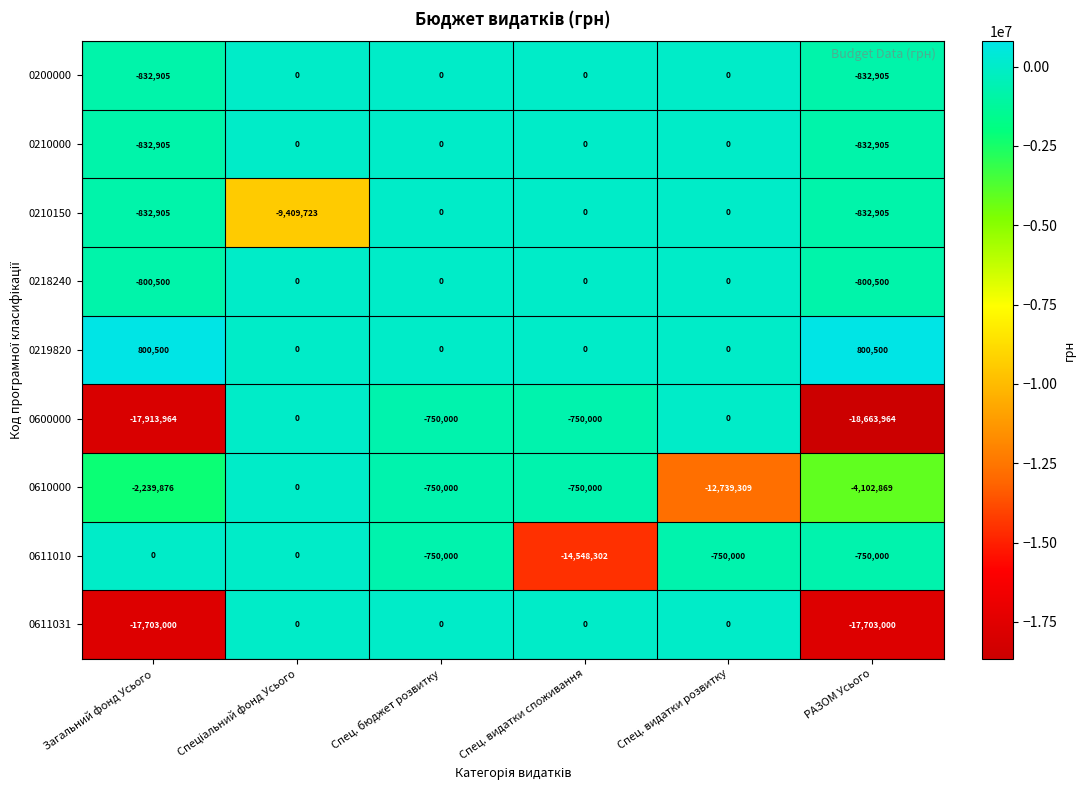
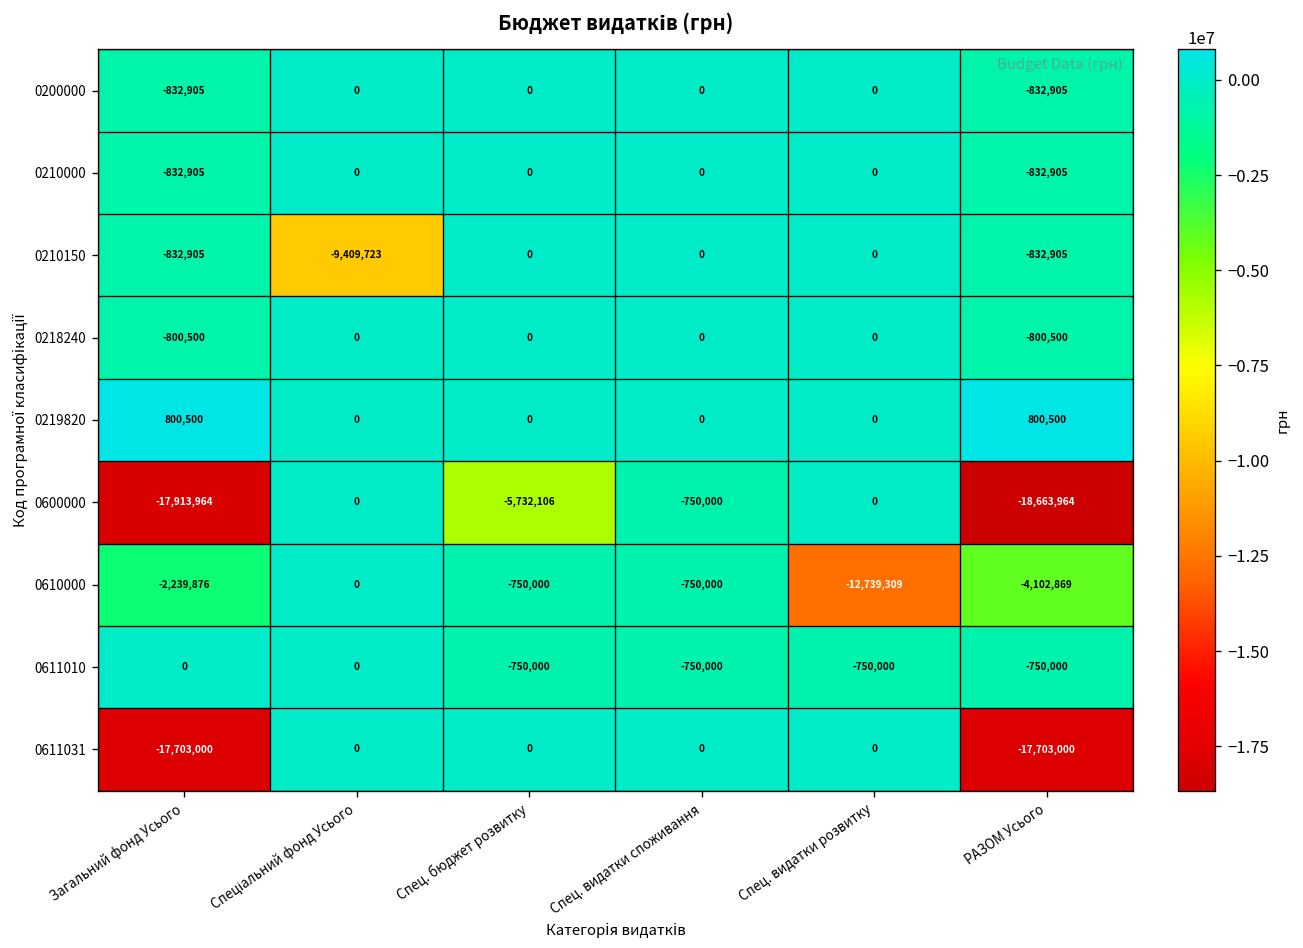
  {
    "0200000": {
      "Загальний фонд Усього": "-832,905",
      "Спеціальний фонд Усього": "0",
      "Спец. бюджет розвитку": "0",
      "Спец. видатки споживання": "0",
      "Спец. видатки розвитку": "0"
    },
    "0210000": {
      "Загальний фонд Усього": "-832,905",
      "Спеціальний фонд Усього": "0",
      "Спец. бюджет розвитку": "0",
      "Спец. видатки споживання": "0",
      "Спец. видатки розвитку": "0",
      "РАЗОМ Усього": "-832,905"
    },
    "0210150": {
      "Загальний фонд Усього": "-832,905",
      "Спеціальний фонд Усього": "-9,409,723",
      "Спец. бюджет розвитку": "0",
      "Спец. видатки споживання": "0",
      "Спец. видатки розвитку": "0",
      "РАЗОМ Усього": "-832,905"
    },
    "0218240": {
      "Загальний фонд Усього": "-800,500",
      "Спеціальний фонд Усього": "0",
      "Спец. бюджет розвитку": "0",
      "Спец. видатки споживання": "0",
      "Спец. видатки розвитку": "0",
      "РАЗОМ Усього": "-800,500"
    },
    "0219820": {
      "Загальний фонд Усього": "800,500",
      "Спеціальний фонд Усього": "0",
      "Спец. бюджет розвитку": "0",
      "Спец. видатки споживання": "0",
      "Спец. видатки розвитку": "0",
      "РАЗОМ Усього": "800,500"
    },
    "0600000": {
      "Загальний фонд Усього": "-17,913,964",
      "Спеціальний фонд Усього": "0",
-     "Спец. бюджет розвитку": "-750,000",
+     "Спец. бюджет розвитку": "-5,732,106",
      "Спец. видатки споживання": "-750,000",
      "Спец. видатки розвитку": "0",
      "РАЗОМ Усього": "-18,663,964"
    },
    "0610000": {
      "Загальний фонд Усього": "-2,239,876",
      "Спеціальний фонд Усього": "0",
      "Спец. бюджет розвитку": "-750,000",
      "Спец. видатки споживання": "-750,000",
      "Спец. видатки розвитку": "-12,739,309",
      "РАЗОМ Усього": "-4,102,869"
    },
    "0611010": {
      "Загальний фонд Усього": "0",
      "Спеціальний фонд Усього": "0",
      "Спец. бюджет розвитку": "-750,000",
-     "Спец. видатки споживання": "-14,548,302",
+     "Спец. видатки споживання": "-750,000",
      "Спец. видатки розвитку": "-750,000",
      "РАЗОМ Усього": "-750,000"
    },
    "0611031": {
      "Загальний фонд Усього": "-17,703,000",
      "Спеціальний фонд Усього": "0",
      "Спец. бюджет розвитку": "0",
      "Спец. видатки споживання": "0",
      "Спец. видатки розвитку": "0",
      "РАЗОМ Усього": "-17,703,000"
    }
  }
